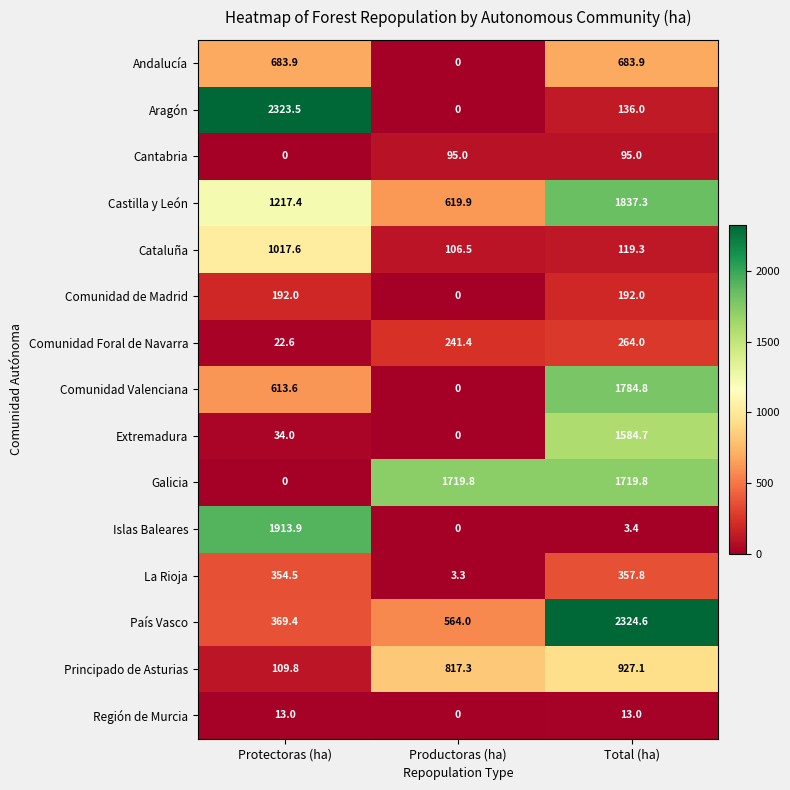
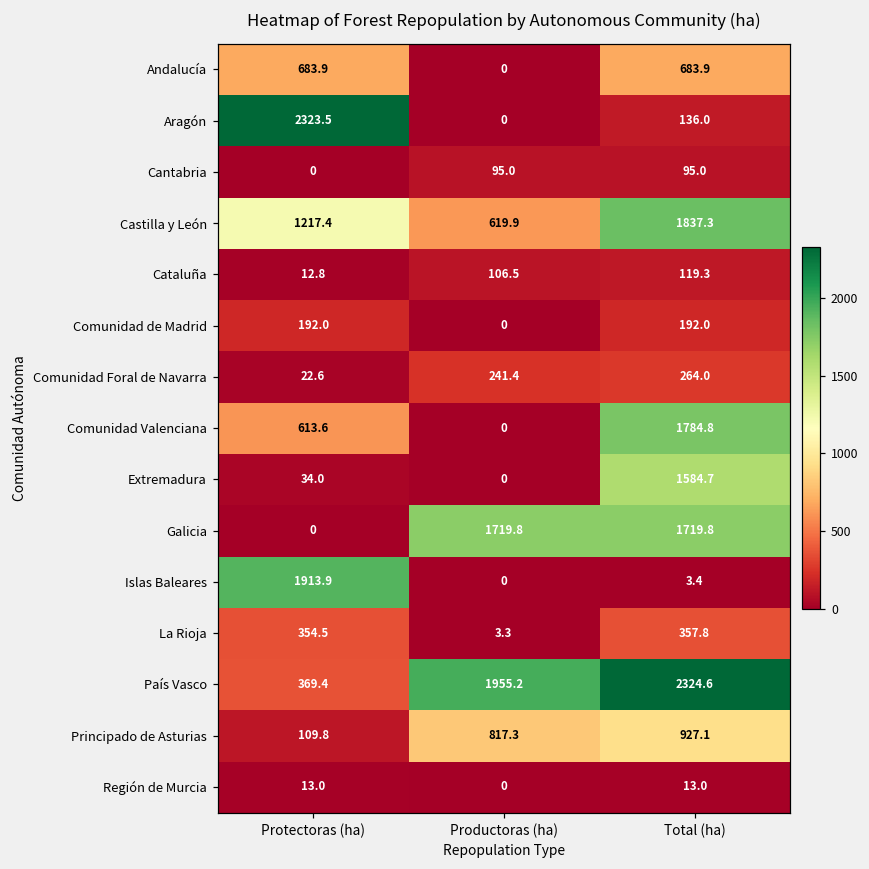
  {
    "Andalucía": {
      "Protectoras (ha)": 683.9,
      "Productoras (ha)": 0,
      "Total (ha)": 683.9
    },
    "Aragón": {
      "Protectoras (ha)": 2323.5,
      "Productoras (ha)": 0,
      "Total (ha)": 136.0
    },
    "Cantabria": {
      "Protectoras (ha)": 0,
      "Productoras (ha)": 95.0,
      "Total (ha)": 95.0
    },
    "Castilla y León": {
      "Protectoras (ha)": 1217.4,
      "Productoras (ha)": 619.9,
      "Total (ha)": 1837.3
    },
    "Cataluña": {
-     "Protectoras (ha)": 1017.6,
+     "Protectoras (ha)": 12.8,
      "Productoras (ha)": 106.5,
      "Total (ha)": 119.3
    },
    "Comunidad de Madrid": {
      "Protectoras (ha)": 192.0,
      "Productoras (ha)": 0,
      "Total (ha)": 192.0
    },
    "Comunidad Foral de Navarra": {
      "Protectoras (ha)": 22.6,
      "Productoras (ha)": 241.4,
      "Total (ha)": 264.0
    },
    "Comunidad Valenciana": {
      "Protectoras (ha)": 613.6,
      "Productoras (ha)": 0,
      "Total (ha)": 1784.8
    },
    "Extremadura": {
      "Protectoras (ha)": 34.0,
      "Productoras (ha)": 0,
      "Total (ha)": 1584.7
    },
    "Galicia": {
      "Protectoras (ha)": 0,
      "Productoras (ha)": 1719.8,
      "Total (ha)": 1719.8
    },
    "Islas Baleares": {
      "Protectoras (ha)": 1913.9,
      "Productoras (ha)": 0,
      "Total (ha)": 3.4
    },
    "La Rioja": {
      "Protectoras (ha)": 354.5,
      "Productoras (ha)": 3.3,
      "Total (ha)": 357.8
    },
    "País Vasco": {
      "Protectoras (ha)": 369.4,
-     "Productoras (ha)": 564.0,
+     "Productoras (ha)": 1955.2,
      "Total (ha)": 2324.6
    },
    "Principado de Asturias": {
      "Protectoras (ha)": 109.8,
      "Productoras (ha)": 817.3,
      "Total (ha)": 927.1
    },
    "Región de Murcia": {
      "Protectoras (ha)": 13.0,
      "Productoras (ha)": 0,
      "Total (ha)": 13.0
    }
  }
